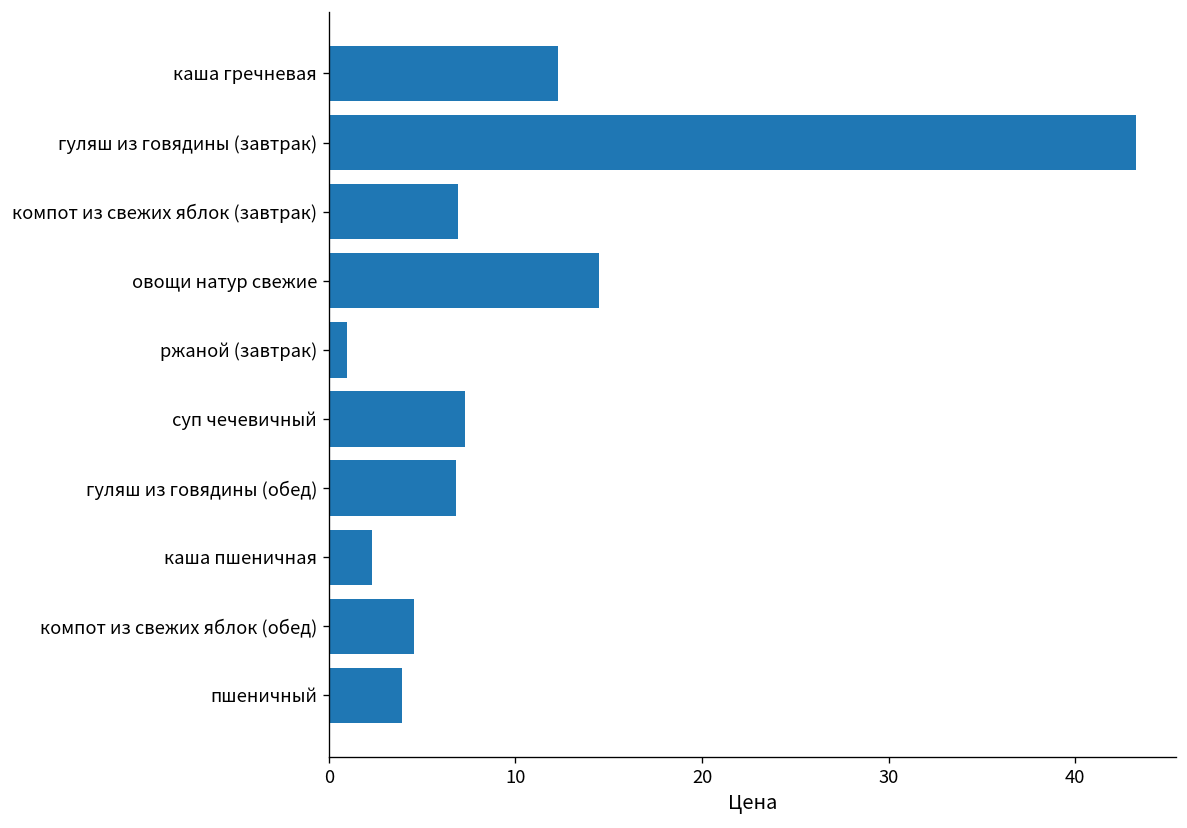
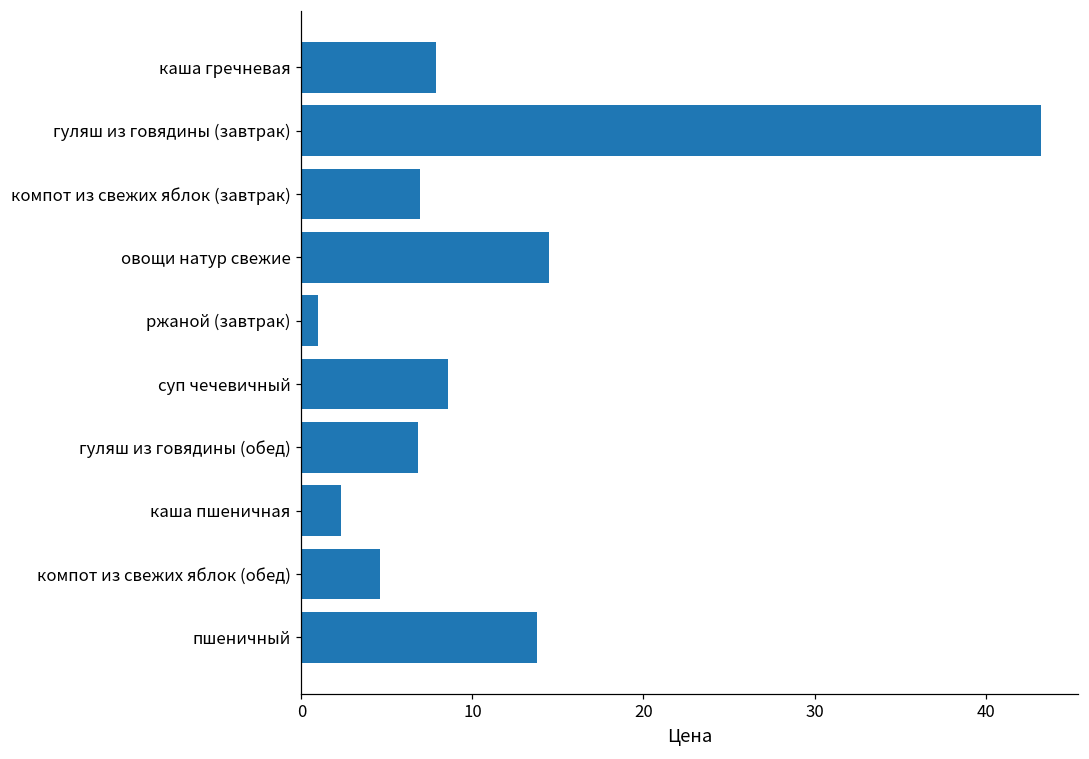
  {
-   "каша гречневая": 12.3,
+   "каша гречневая": 7.9,
    "гуляш из говядины (завтрак)": 43.2,
    "компот из свежих яблок (завтрак)": 6.9,
    "овощи натур свежие": 14.5,
    "ржаной (завтрак)": 1.0,
-   "суп чечевичный": 7.3,
+   "суп чечевичный": 8.6,
    "гуляш из говядины (обед)": 6.8,
    "каша пшеничная": 2.3,
    "компот из свежих яблок (обед)": 4.6,
-   "пшеничный": 3.9
+   "пшеничный": 13.8
  }
